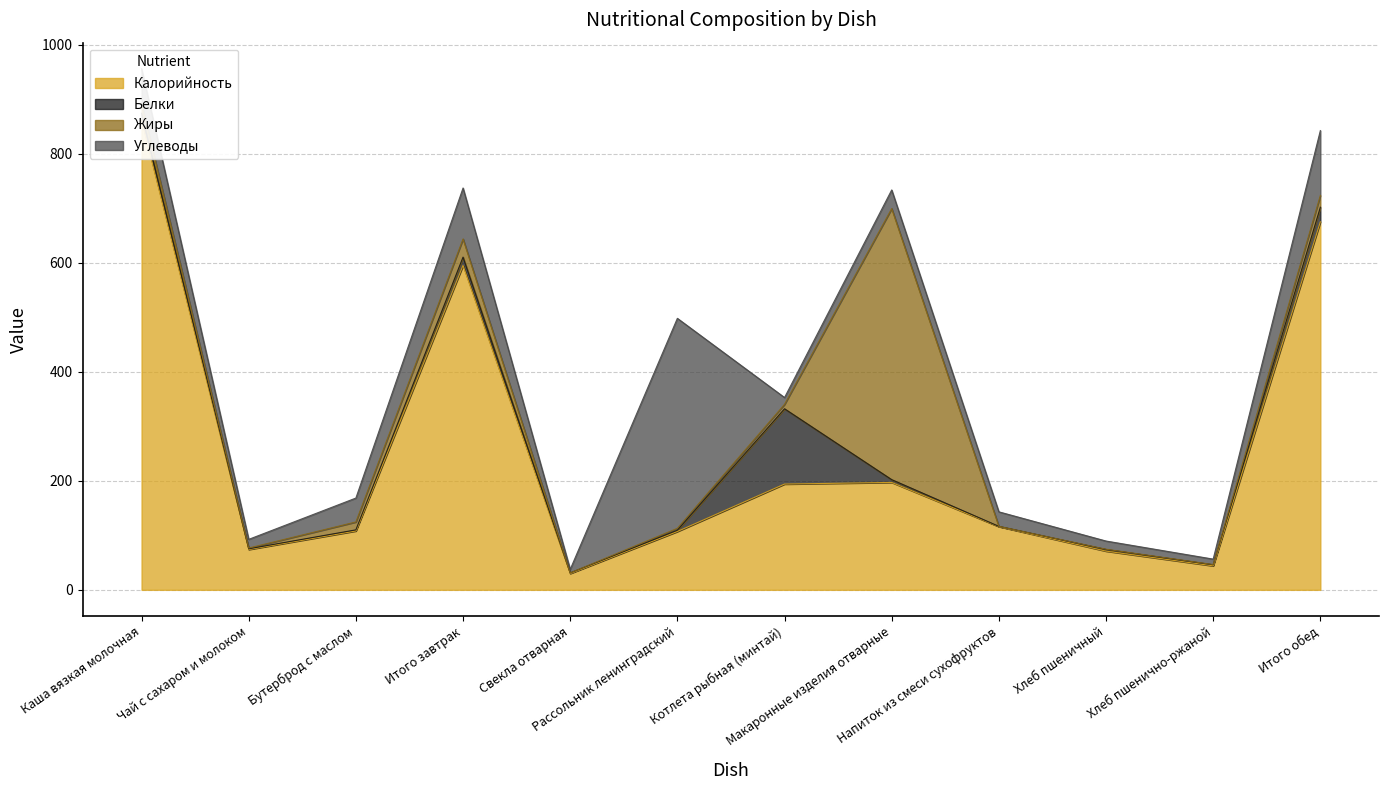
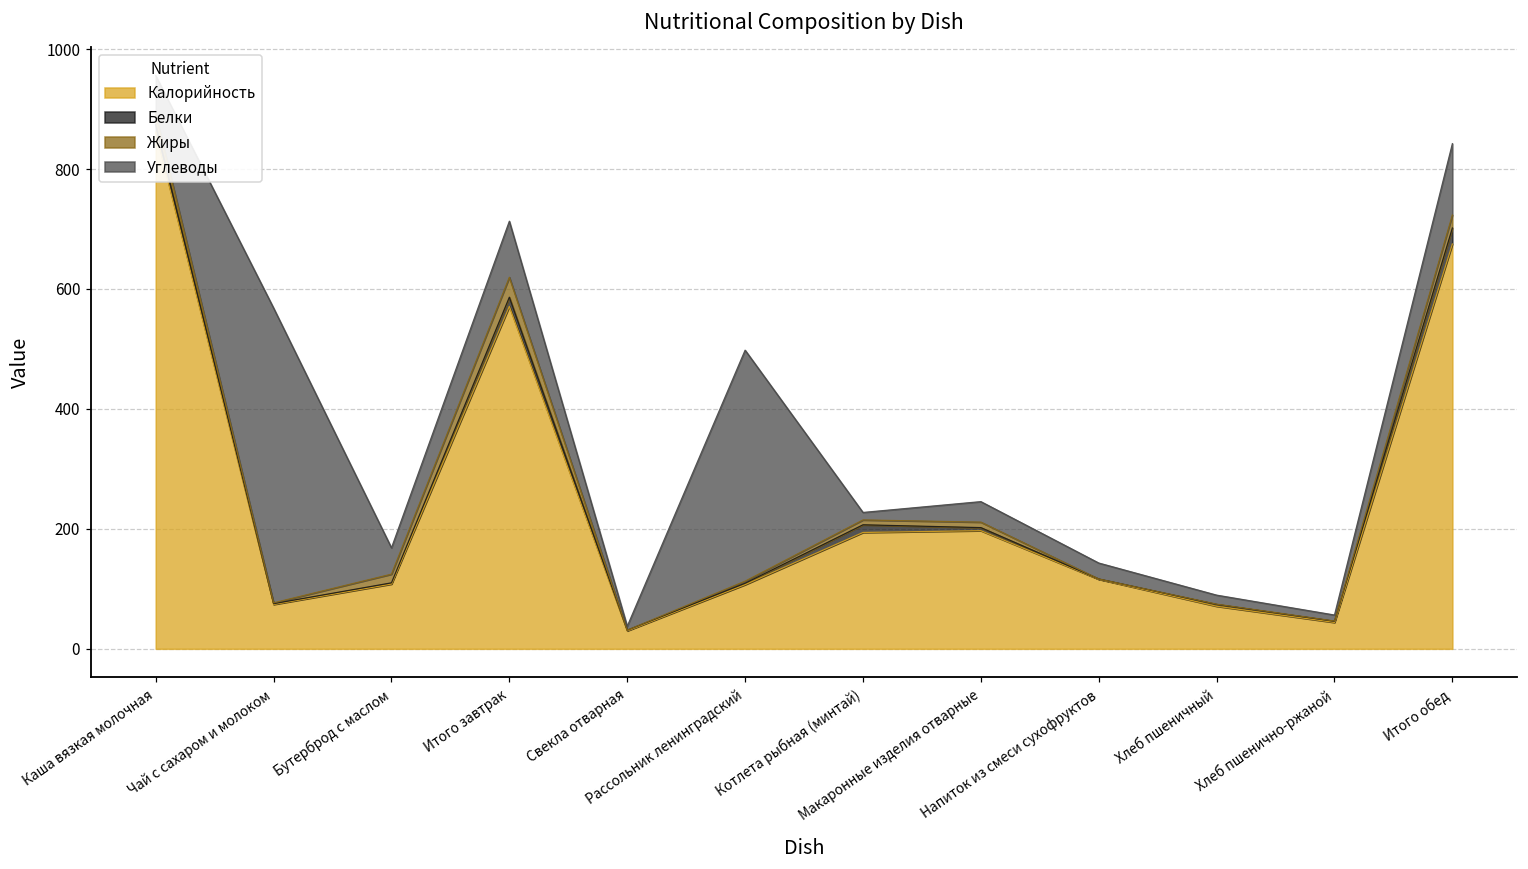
  {
    "Калорийность": {
-     "Итого завтрак": 600,
+     "Итого завтрак": 570,
      "Котлета рыбная (минтай)": 190,
      "Макаронные изделия отварные": 200,
      "Итого обед": 680
    },
    "Белки": {
      "Итого завтрак": 20,
-     "Котлета рыбная (минтай)": 140,
+     "Котлета рыбная (минтай)": 10,
      "Макаронные изделия отварные": 10,
      "Итого обед": 30
    },
    "Жиры": {
      "Бутерброд с маслом": 10,
      "Итого завтрак": 30,
      "Котлета рыбная (минтай)": 10,
-     "Макаронные изделия отварные": 500,
+     "Макаронные изделия отварные": 10,
      "Итого обед": 20
    },
    "Углеводы": {
-     "Чай с сахаром и молоком": 20,
+     "Чай с сахаром и молоком": 490,
      "Бутерброд с маслом": 40,
      "Итого завтрак": 90,
      "Свекла отварная": 10,
      "Рассольник ленинградский": 390,
      "Котлета рыбная (минтай)": 10,
      "Макаронные изделия отварные": 30,
      "Напиток из смеси сухофруктов": 30,
      "Хлеб пшеничный": 20,
      "Хлеб пшенично-ржаной": 10,
      "Итого обед": 120
    }
  }
